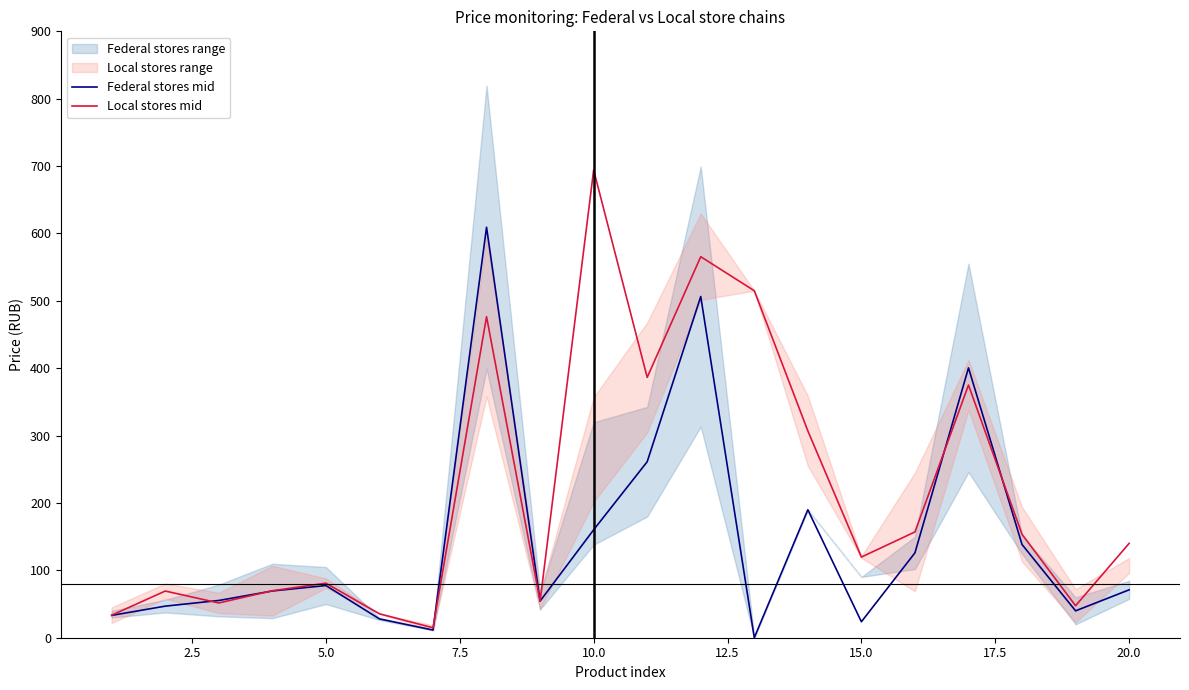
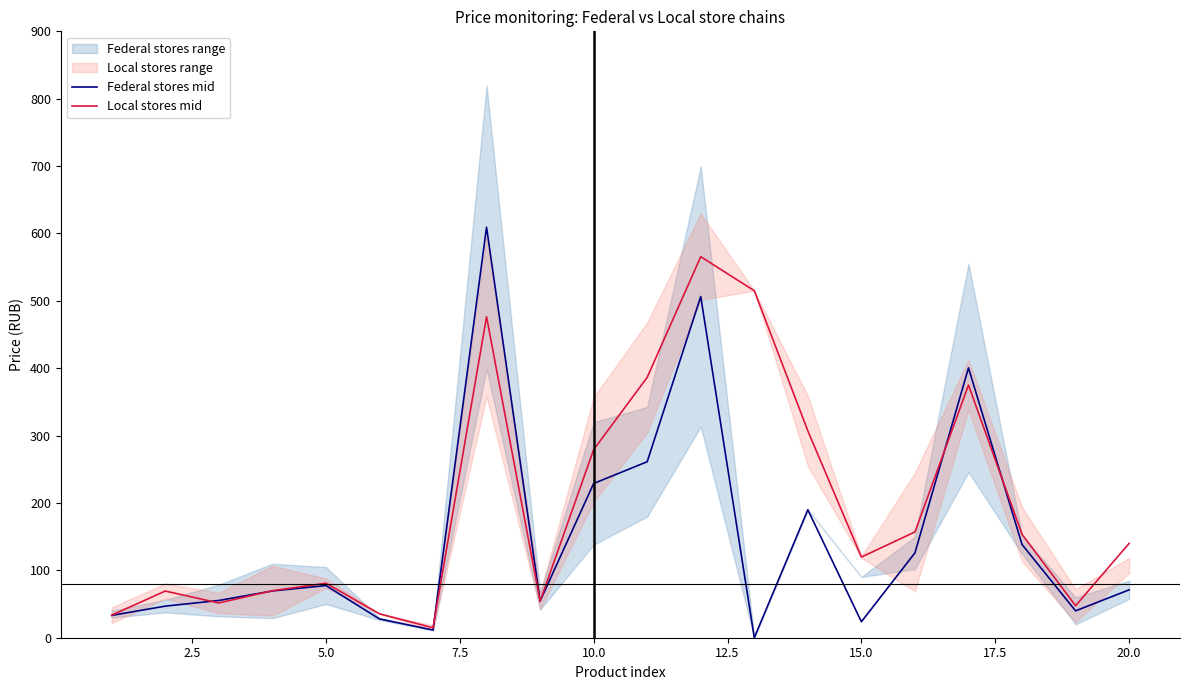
  {
    "Federal stores mid": {
-     "10.0": 160,
+     "10.0": 230,
      "15.0": 20,
      "20.0": 70
    },
    "Local stores mid": {
-     "10.0": 690,
+     "10.0": 280,
      "20.0": 140
    }
  }
